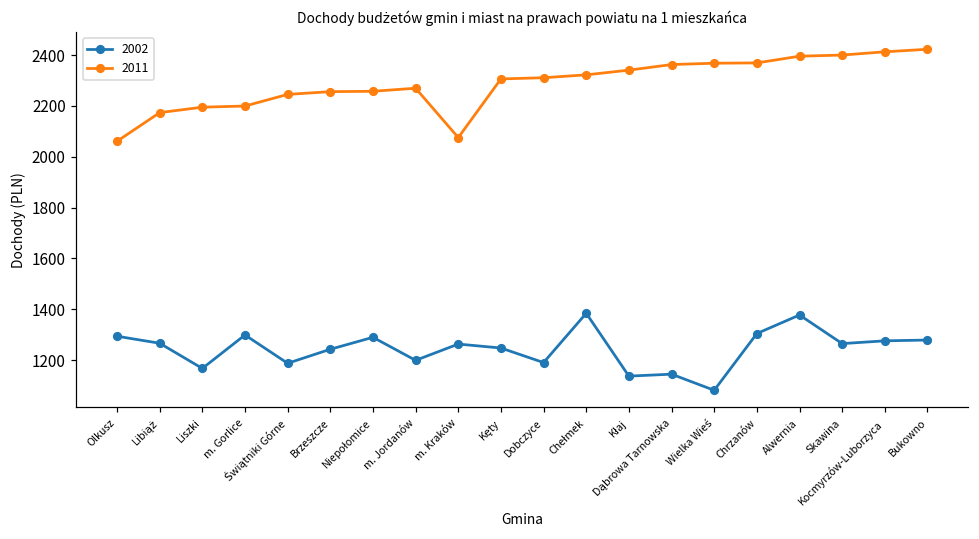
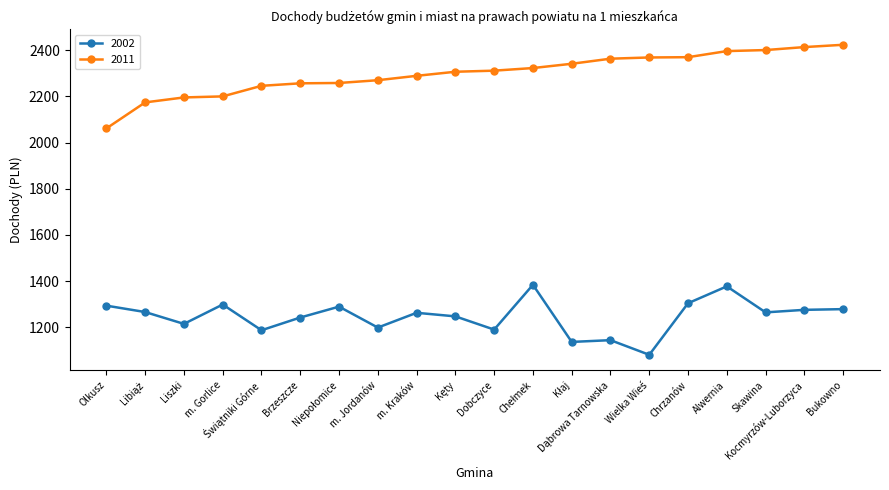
  {
    "2002": {
      "Olkusz": 1290,
      "Libiąż": 1270,
-     "Liszki": 1170,
+     "Liszki": 1220,
      "m. Gorlice": 1300,
      "Świątniki Górne": 1190,
      "Brzeszcze": 1240,
      "Niepołomice": 1290,
      "m. Jordanów": 1200,
      "m. Kraków": 1260,
      "Kęty": 1250,
      "Dobczyce": 1190,
      "Chełmek": 1380,
      "Kłaj": 1140,
      "Dąbrowa Tarnowska": 1140,
      "Wielka Wieś": 1080,
      "Chrzanów": 1300,
      "Alwernia": 1380,
      "Skawina": 1260,
      "Kocmyrzów-Luborzyca": 1280,
      "Bukowno": 1280
    },
    "2011": {
      "Olkusz": 2060,
      "Libiąż": 2170,
      "Liszki": 2200,
      "m. Gorlice": 2200,
      "Świątniki Górne": 2250,
      "Brzeszcze": 2260,
      "Niepołomice": 2260,
      "m. Jordanów": 2270,
-     "m. Kraków": 2080,
+     "m. Kraków": 2290,
      "Kęty": 2310,
      "Dobczyce": 2310,
      "Chełmek": 2320,
      "Kłaj": 2340,
      "Dąbrowa Tarnowska": 2360,
      "Wielka Wieś": 2370,
      "Chrzanów": 2370,
      "Alwernia": 2400,
      "Skawina": 2400,
      "Kocmyrzów-Luborzyca": 2410,
      "Bukowno": 2420
    }
  }
